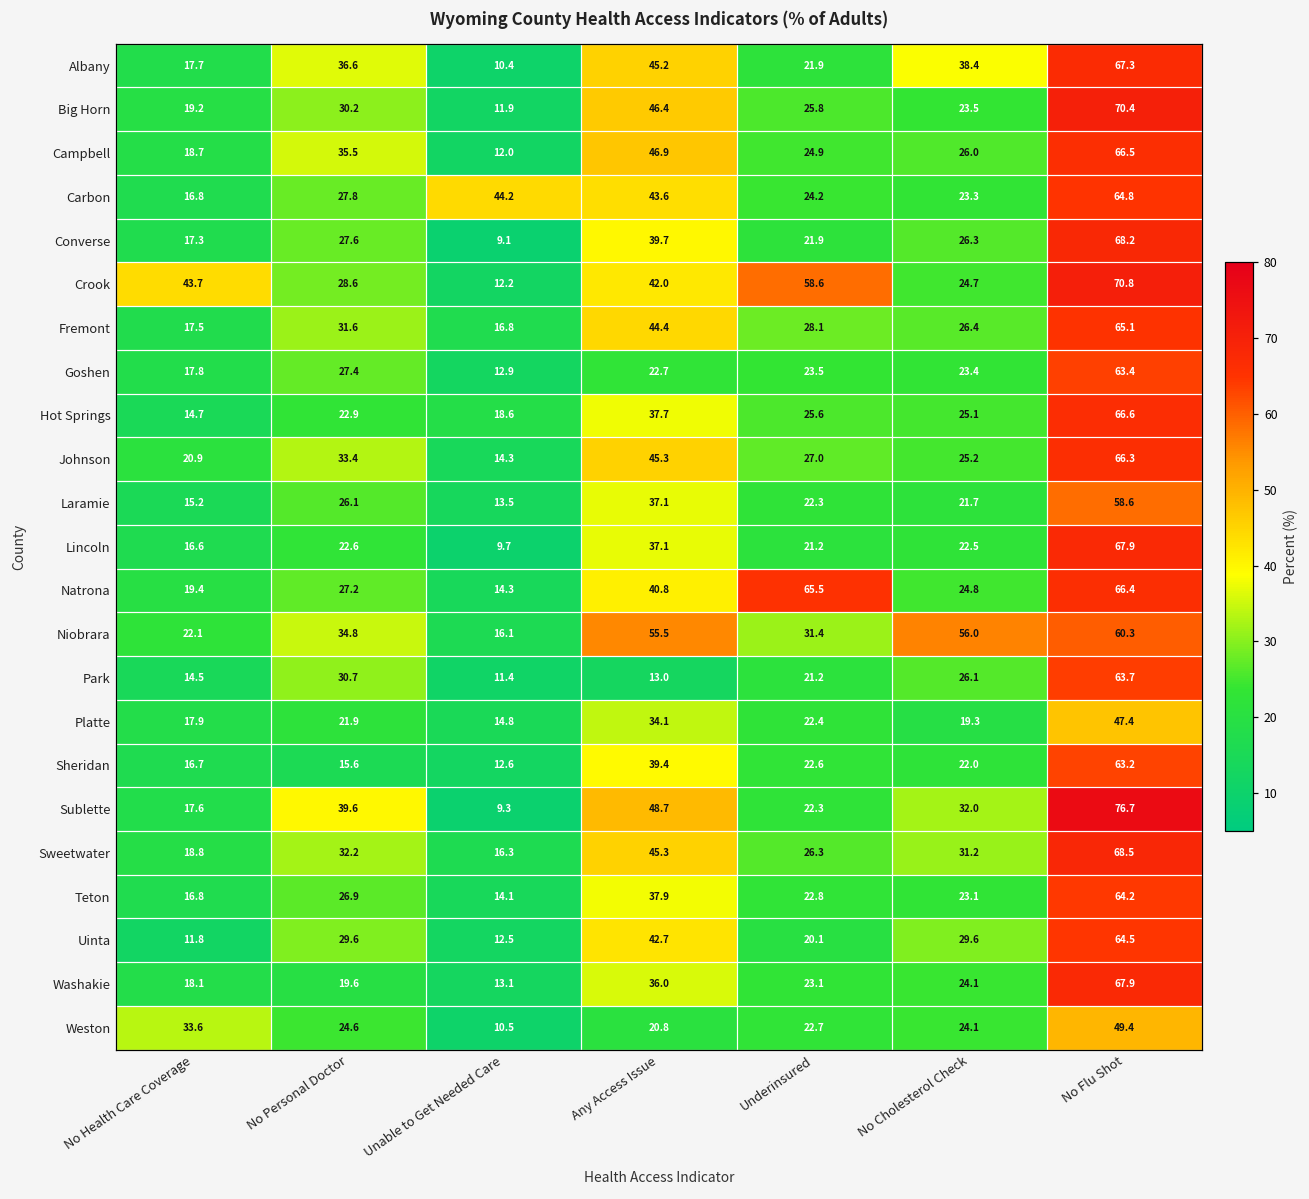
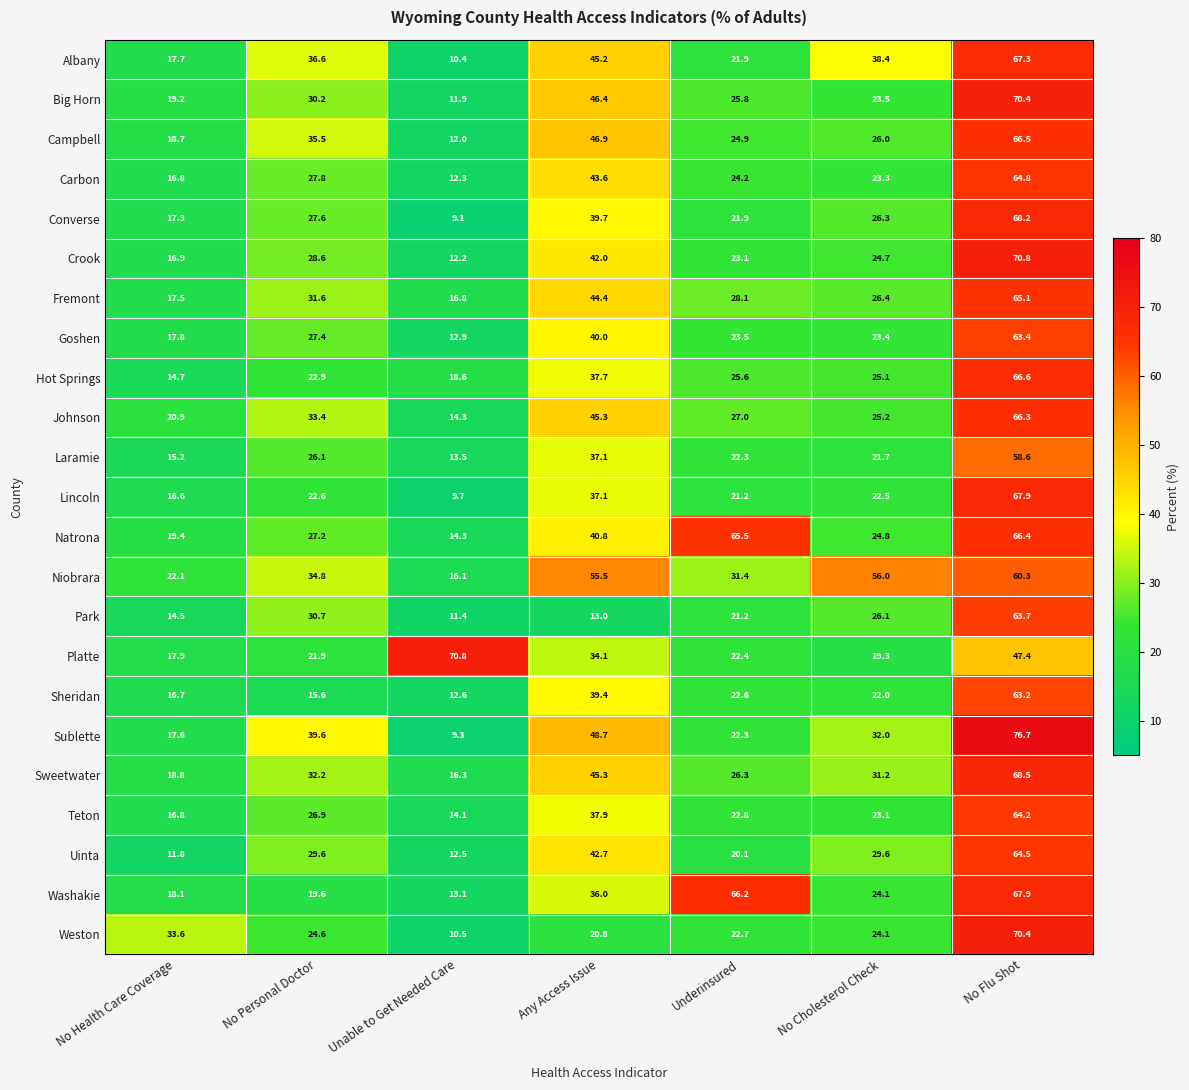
  {
    "Albany": {
      "No Health Care Coverage": 17.7,
      "No Personal Doctor": 36.6,
      "Unable to Get Needed Care": 10.4,
      "Any Access Issue": 45.2,
      "Underinsured": 21.9,
      "No Cholesterol Check": 38.4,
      "No Flu Shot": 67.3
    },
    "Big Horn": {
      "No Health Care Coverage": 19.2,
      "No Personal Doctor": 30.2,
      "Unable to Get Needed Care": 11.9,
      "Any Access Issue": 46.4,
      "Underinsured": 25.8,
      "No Cholesterol Check": 23.5,
      "No Flu Shot": 70.4
    },
    "Campbell": {
      "No Health Care Coverage": 18.7,
      "No Personal Doctor": 35.5,
      "Unable to Get Needed Care": 12.0,
      "Any Access Issue": 46.9,
      "Underinsured": 24.9,
      "No Cholesterol Check": 26.0,
      "No Flu Shot": 66.5
    },
    "Carbon": {
      "No Health Care Coverage": 16.8,
      "No Personal Doctor": 27.8,
-     "Unable to Get Needed Care": 44.2,
+     "Unable to Get Needed Care": 12.3,
      "Any Access Issue": 43.6,
      "Underinsured": 24.2,
      "No Cholesterol Check": 23.3,
      "No Flu Shot": 64.8
    },
    "Converse": {
      "No Health Care Coverage": 17.3,
      "No Personal Doctor": 27.6,
      "Unable to Get Needed Care": 9.1,
      "Any Access Issue": 39.7,
      "Underinsured": 21.9,
      "No Cholesterol Check": 26.3,
      "No Flu Shot": 68.2
    },
    "Crook": {
-     "No Health Care Coverage": 43.7,
+     "No Health Care Coverage": 16.9,
      "No Personal Doctor": 28.6,
      "Unable to Get Needed Care": 12.2,
      "Any Access Issue": 42.0,
-     "Underinsured": 58.6,
+     "Underinsured": 23.1,
      "No Cholesterol Check": 24.7,
      "No Flu Shot": 70.8
    },
    "Fremont": {
      "No Health Care Coverage": 17.5,
      "No Personal Doctor": 31.6,
      "Unable to Get Needed Care": 16.8,
      "Any Access Issue": 44.4,
      "Underinsured": 28.1,
      "No Cholesterol Check": 26.4,
      "No Flu Shot": 65.1
    },
    "Goshen": {
      "No Health Care Coverage": 17.8,
      "No Personal Doctor": 27.4,
      "Unable to Get Needed Care": 12.9,
-     "Any Access Issue": 22.7,
+     "Any Access Issue": 40.0,
      "Underinsured": 23.5,
      "No Cholesterol Check": 23.4,
      "No Flu Shot": 63.4
    },
    "Hot Springs": {
      "No Health Care Coverage": 14.7,
      "No Personal Doctor": 22.9,
      "Unable to Get Needed Care": 18.6,
      "Any Access Issue": 37.7,
      "Underinsured": 25.6,
      "No Cholesterol Check": 25.1,
      "No Flu Shot": 66.6
    },
    "Johnson": {
      "No Health Care Coverage": 20.9,
      "No Personal Doctor": 33.4,
      "Unable to Get Needed Care": 14.3,
      "Any Access Issue": 45.3,
      "Underinsured": 27.0,
      "No Cholesterol Check": 25.2,
      "No Flu Shot": 66.3
    },
    "Laramie": {
      "No Health Care Coverage": 15.2,
      "No Personal Doctor": 26.1,
      "Unable to Get Needed Care": 13.5,
      "Any Access Issue": 37.1,
      "Underinsured": 22.3,
      "No Cholesterol Check": 21.7,
      "No Flu Shot": 58.6
    },
    "Lincoln": {
      "No Health Care Coverage": 16.6,
      "No Personal Doctor": 22.6,
      "Unable to Get Needed Care": 9.7,
      "Any Access Issue": 37.1,
      "Underinsured": 21.2,
      "No Cholesterol Check": 22.5,
      "No Flu Shot": 67.9
    },
    "Natrona": {
      "No Health Care Coverage": 19.4,
      "No Personal Doctor": 27.2,
      "Unable to Get Needed Care": 14.3,
      "Any Access Issue": 40.8,
      "Underinsured": 65.5,
      "No Cholesterol Check": 24.8,
      "No Flu Shot": 66.4
    },
    "Niobrara": {
      "No Health Care Coverage": 22.1,
      "No Personal Doctor": 34.8,
      "Unable to Get Needed Care": 16.1,
      "Any Access Issue": 55.5,
      "Underinsured": 31.4,
      "No Cholesterol Check": 56.0,
      "No Flu Shot": 60.3
    },
    "Park": {
      "No Health Care Coverage": 14.5,
      "No Personal Doctor": 30.7,
      "Unable to Get Needed Care": 11.4,
      "Any Access Issue": 13.0,
      "Underinsured": 21.2,
      "No Cholesterol Check": 26.1,
      "No Flu Shot": 63.7
    },
    "Platte": {
      "No Health Care Coverage": 17.9,
      "No Personal Doctor": 21.9,
-     "Unable to Get Needed Care": 14.8,
+     "Unable to Get Needed Care": 70.8,
      "Any Access Issue": 34.1,
      "Underinsured": 22.4,
      "No Cholesterol Check": 19.3,
      "No Flu Shot": 47.4
    },
    "Sheridan": {
      "No Health Care Coverage": 16.7,
      "No Personal Doctor": 15.6,
      "Unable to Get Needed Care": 12.6,
      "Any Access Issue": 39.4,
      "Underinsured": 22.6,
      "No Cholesterol Check": 22.0,
      "No Flu Shot": 63.2
    },
    "Sublette": {
      "No Health Care Coverage": 17.6,
      "No Personal Doctor": 39.6,
      "Unable to Get Needed Care": 9.3,
      "Any Access Issue": 48.7,
      "Underinsured": 22.3,
      "No Cholesterol Check": 32.0,
      "No Flu Shot": 76.7
    },
    "Sweetwater": {
      "No Health Care Coverage": 18.8,
      "No Personal Doctor": 32.2,
      "Unable to Get Needed Care": 16.3,
      "Any Access Issue": 45.3,
      "Underinsured": 26.3,
      "No Cholesterol Check": 31.2,
      "No Flu Shot": 68.5
    },
    "Teton": {
      "No Health Care Coverage": 16.8,
      "No Personal Doctor": 26.9,
      "Unable to Get Needed Care": 14.1,
      "Any Access Issue": 37.9,
      "Underinsured": 22.8,
      "No Cholesterol Check": 23.1,
      "No Flu Shot": 64.2
    },
    "Uinta": {
      "No Health Care Coverage": 11.8,
      "No Personal Doctor": 29.6,
      "Unable to Get Needed Care": 12.5,
      "Any Access Issue": 42.7,
      "Underinsured": 20.1,
      "No Cholesterol Check": 29.6,
      "No Flu Shot": 64.5
    },
    "Washakie": {
      "No Health Care Coverage": 18.1,
      "No Personal Doctor": 19.6,
      "Unable to Get Needed Care": 13.1,
      "Any Access Issue": 36.0,
-     "Underinsured": 23.1,
+     "Underinsured": 66.2,
      "No Cholesterol Check": 24.1,
      "No Flu Shot": 67.9
    },
    "Weston": {
      "No Health Care Coverage": 33.6,
      "No Personal Doctor": 24.6,
      "Unable to Get Needed Care": 10.5,
      "Any Access Issue": 20.8,
      "Underinsured": 22.7,
      "No Cholesterol Check": 24.1,
-     "No Flu Shot": 49.4
+     "No Flu Shot": 70.4
    }
  }
